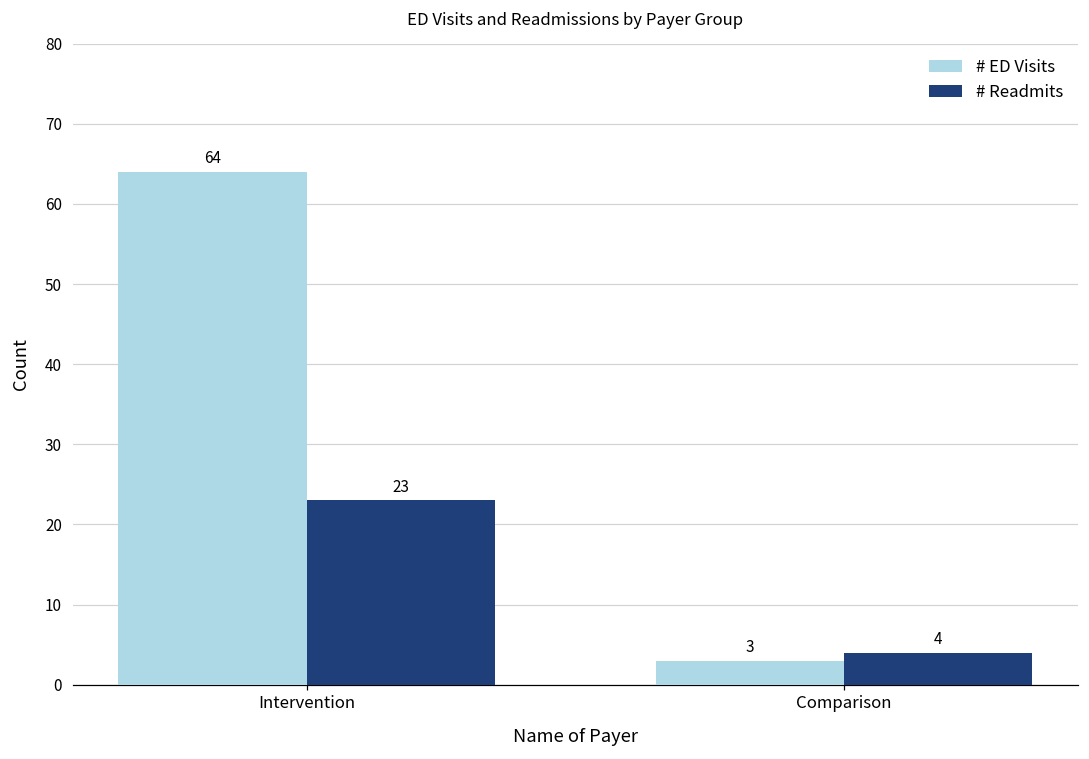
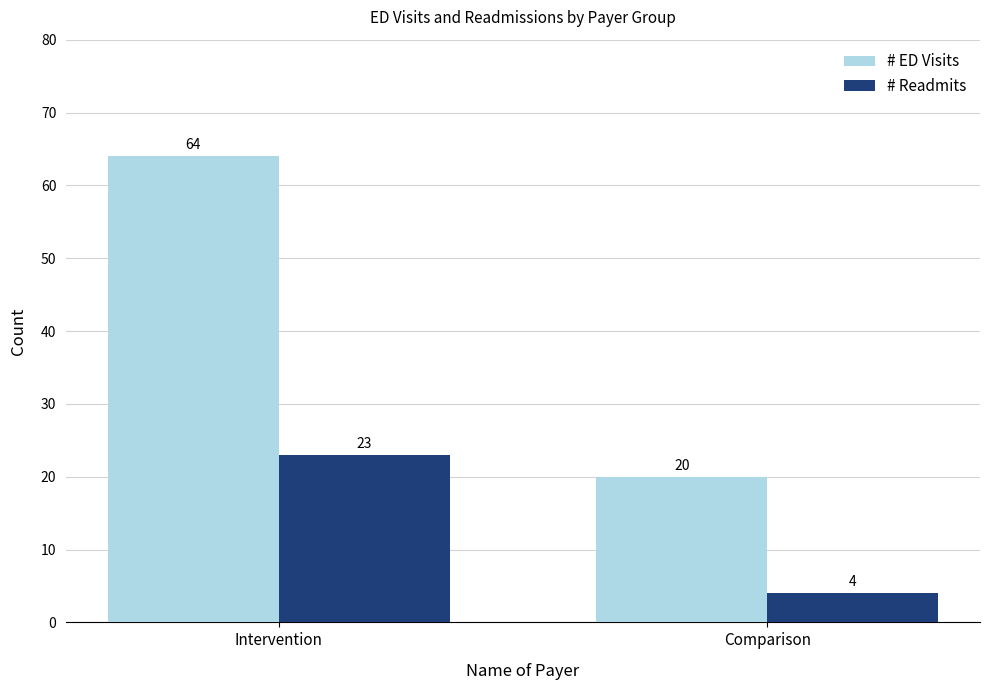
  {
    "# ED Visits": {
      "Intervention": 64,
-     "Comparison": 3
+     "Comparison": 20
    },
    "# Readmits": {
      "Intervention": 23,
      "Comparison": 4
    }
  }
